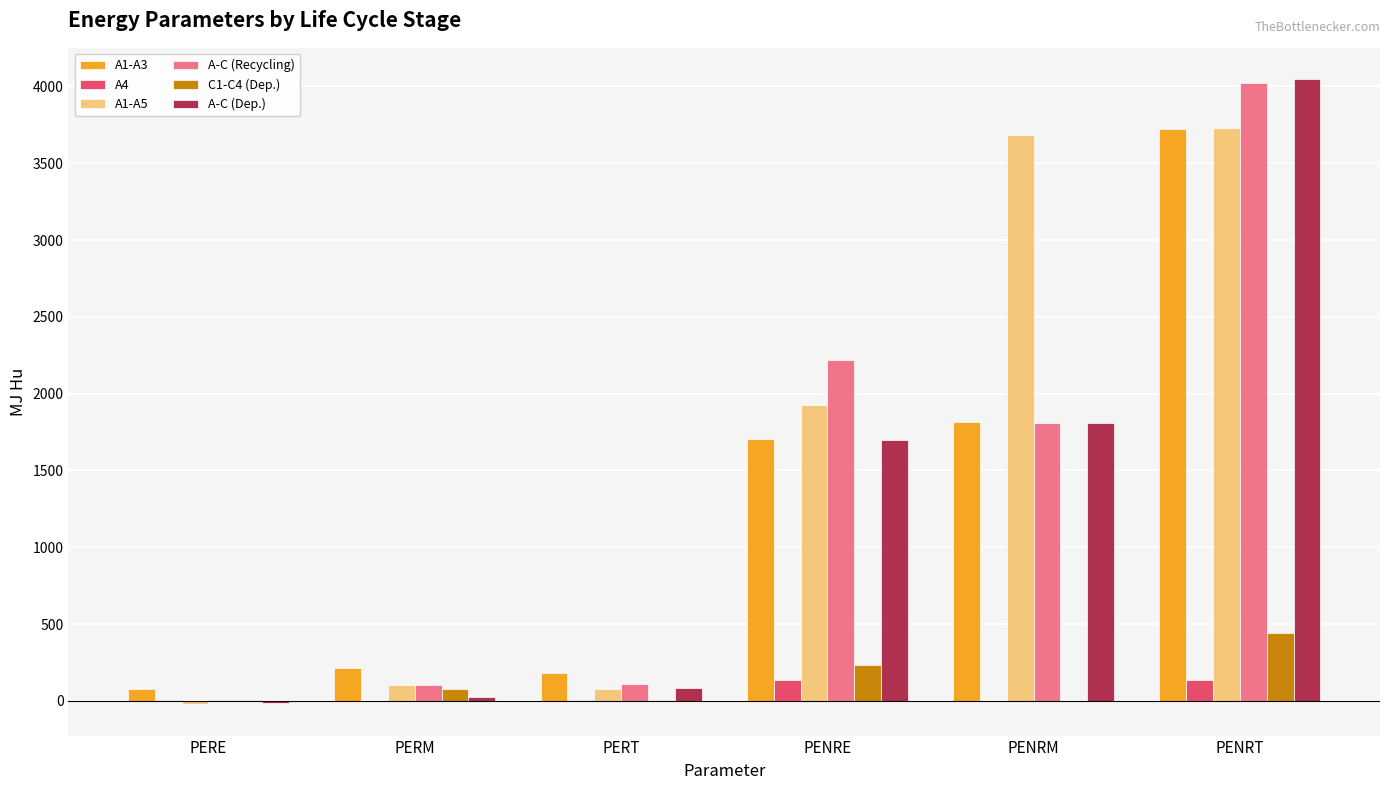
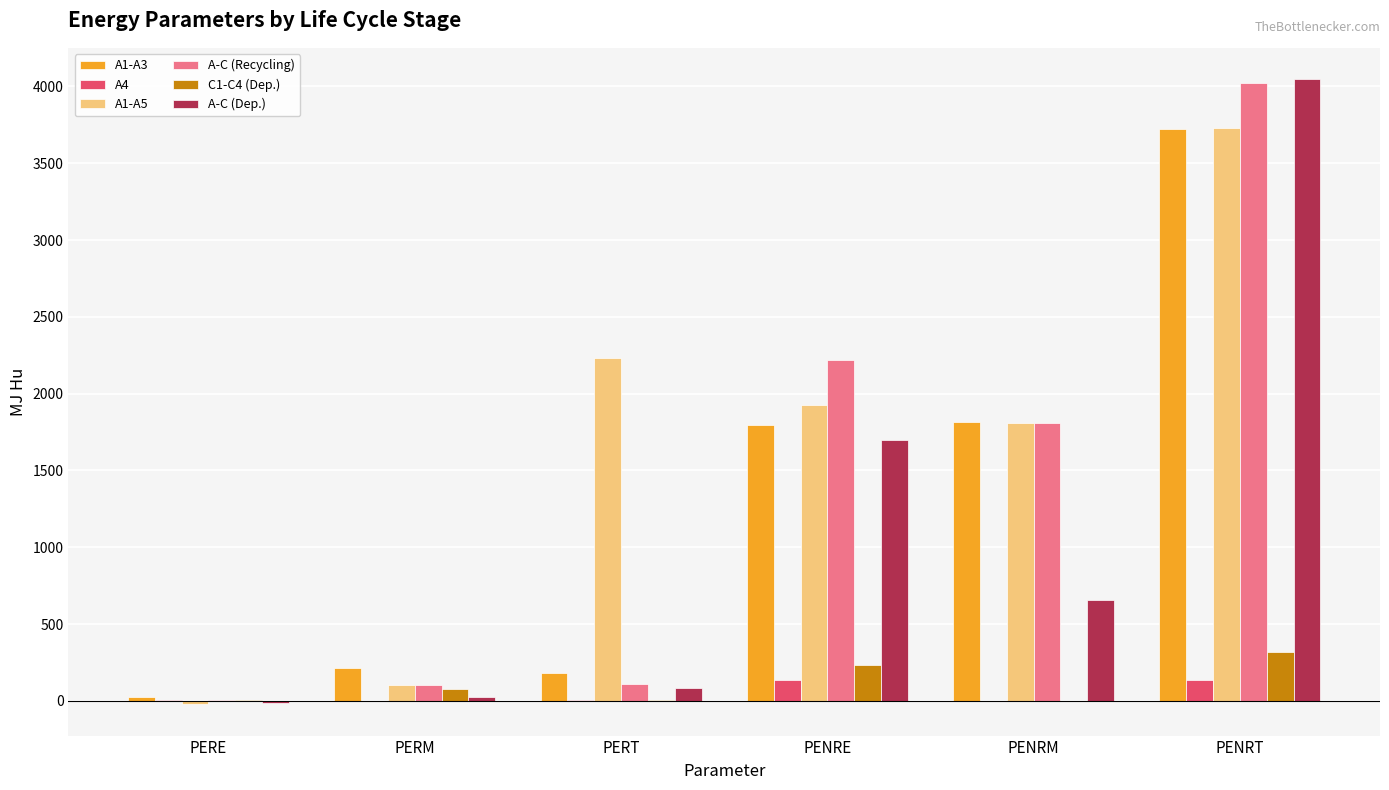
  {
    "A1-A3": {
-     "PERE": 80,
+     "PERE": 30,
      "PERM": 210,
      "PERT": 180,
-     "PENRE": 1710,
+     "PENRE": 1790,
      "PENRM": 1820,
      "PENRT": 3720
    },
    "A1-A5": {
      "PERE": -20,
      "PERM": 100,
-     "PERT": 80,
+     "PERT": 2230,
      "PENRE": 1920,
-     "PENRM": 3690,
+     "PENRM": 1810,
      "PENRT": 3730
    },
    "C1-C4 (Dep.)": {
      "PERM": 80,
      "PENRE": 240,
      "PENRM": 0,
-     "PENRT": 440
+     "PENRT": 320
    },
    "A-C (Dep.)": {
      "PERM": 30,
      "PERT": 80,
      "PENRE": 1700,
-     "PENRM": 1810,
+     "PENRM": 660,
      "PENRT": 4050
    }
  }
